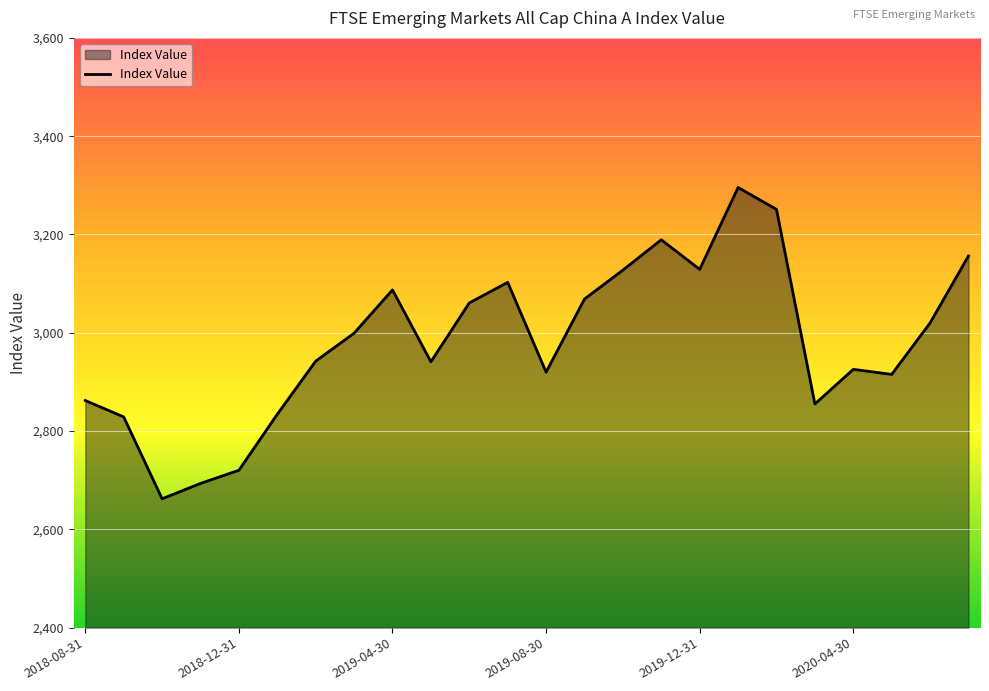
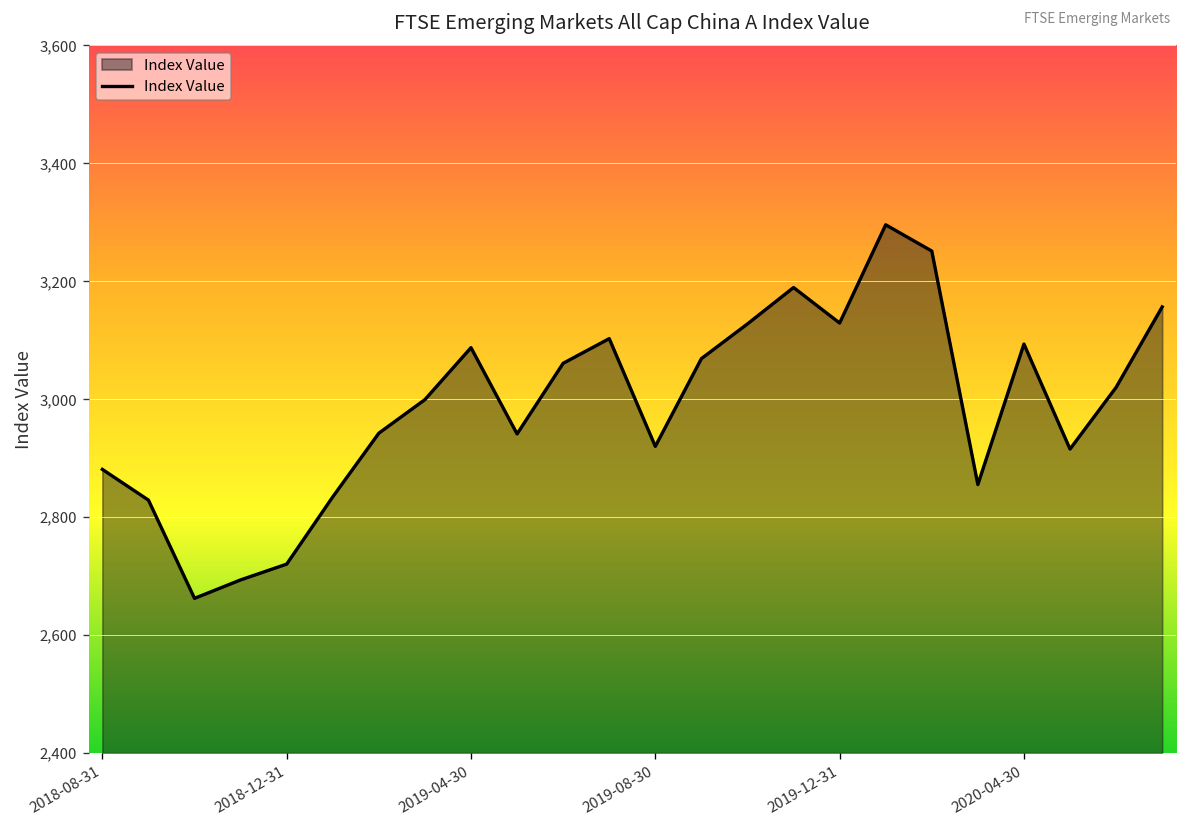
  {
-   "2018-08-31": "2,860",
+   "2018-08-31": "2,880",
    "2018-12-31": "2,720",
    "2019-04-30": "3,090",
    "2019-08-30": "2,920",
    "2019-12-31": "3,130",
-   "2020-04-30": "2,930"
+   "2020-04-30": "3,090"
  }
